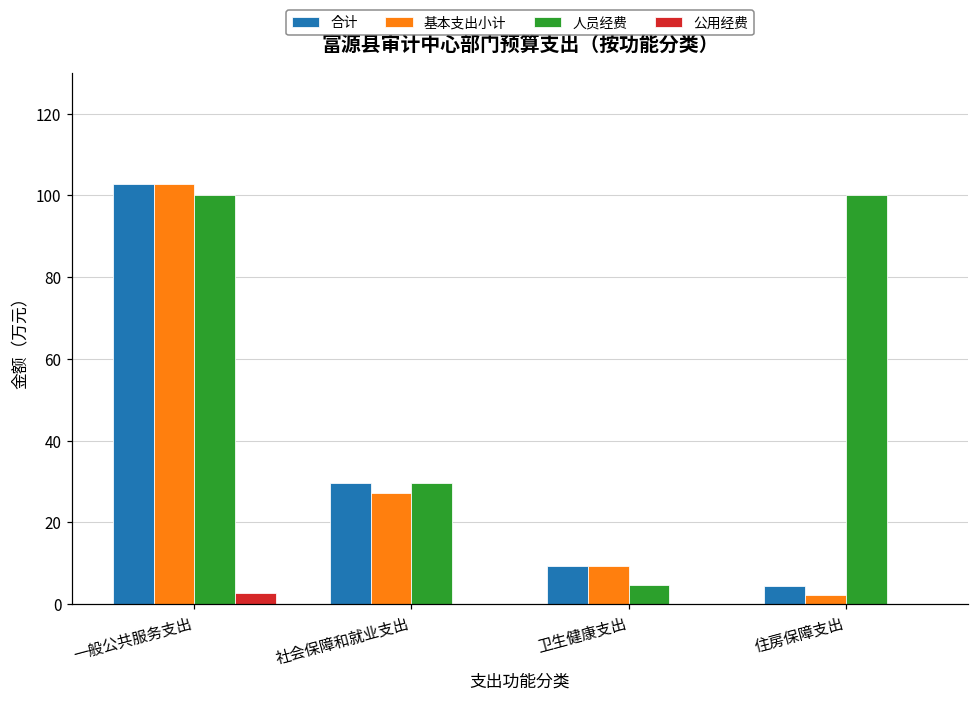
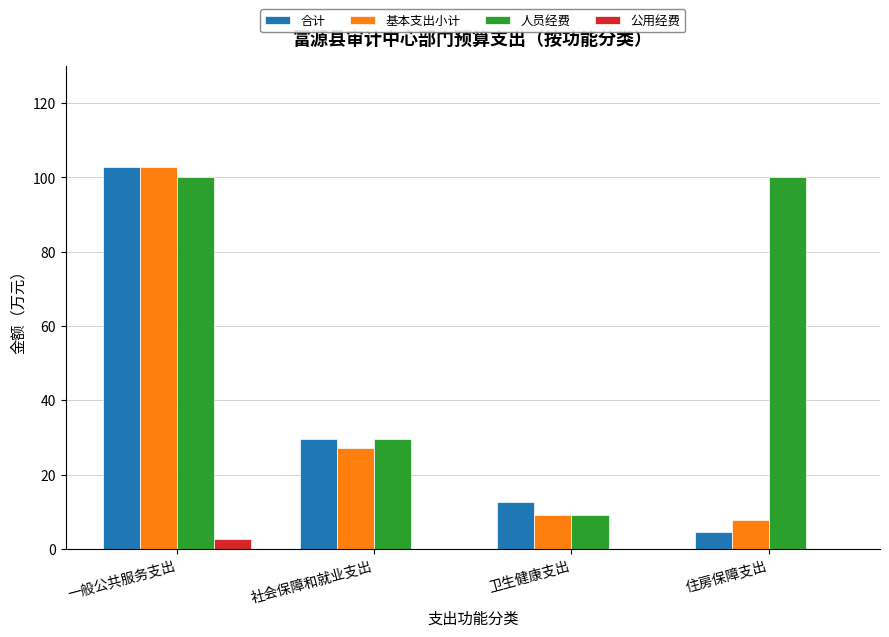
  {
    "合计": {
      "一般公共服务支出": 103,
      "社会保障和就业支出": 30,
-     "卫生健康支出": 9,
+     "卫生健康支出": 12,
      "住房保障支出": 5
    },
    "基本支出小计": {
      "一般公共服务支出": 103,
      "社会保障和就业支出": 27,
      "卫生健康支出": 9,
-     "住房保障支出": 2
+     "住房保障支出": 8
    },
    "人员经费": {
      "一般公共服务支出": 100,
      "社会保障和就业支出": 30,
-     "卫生健康支出": 5,
+     "卫生健康支出": 9,
      "住房保障支出": 100
    },
    "公用经费": {
      "一般公共服务支出": 3,
      "社会保障和就业支出": 0,
      "卫生健康支出": 0,
      "住房保障支出": 0
    }
  }
